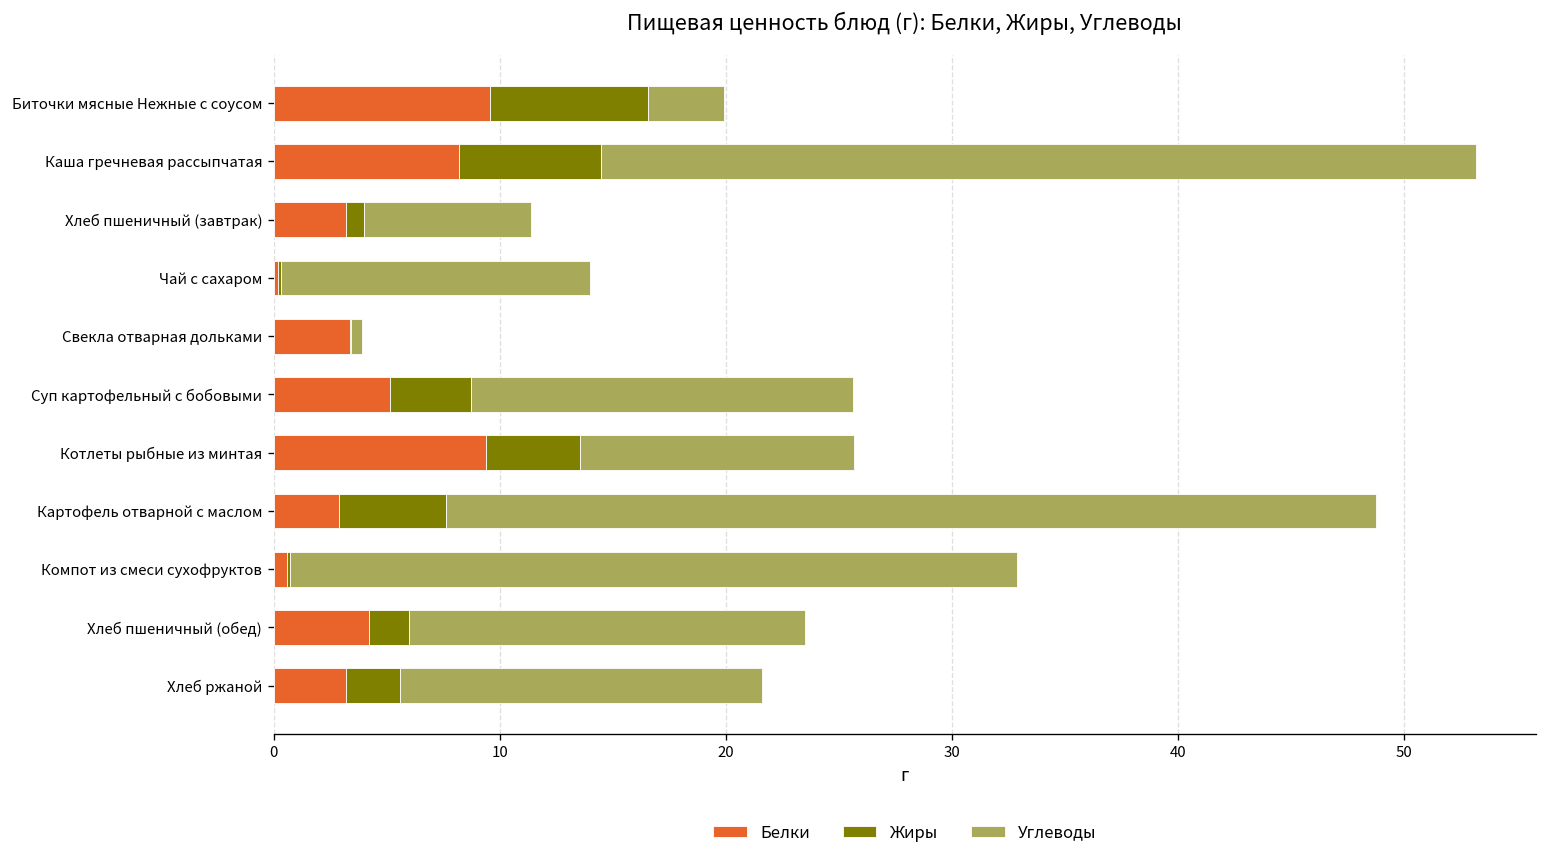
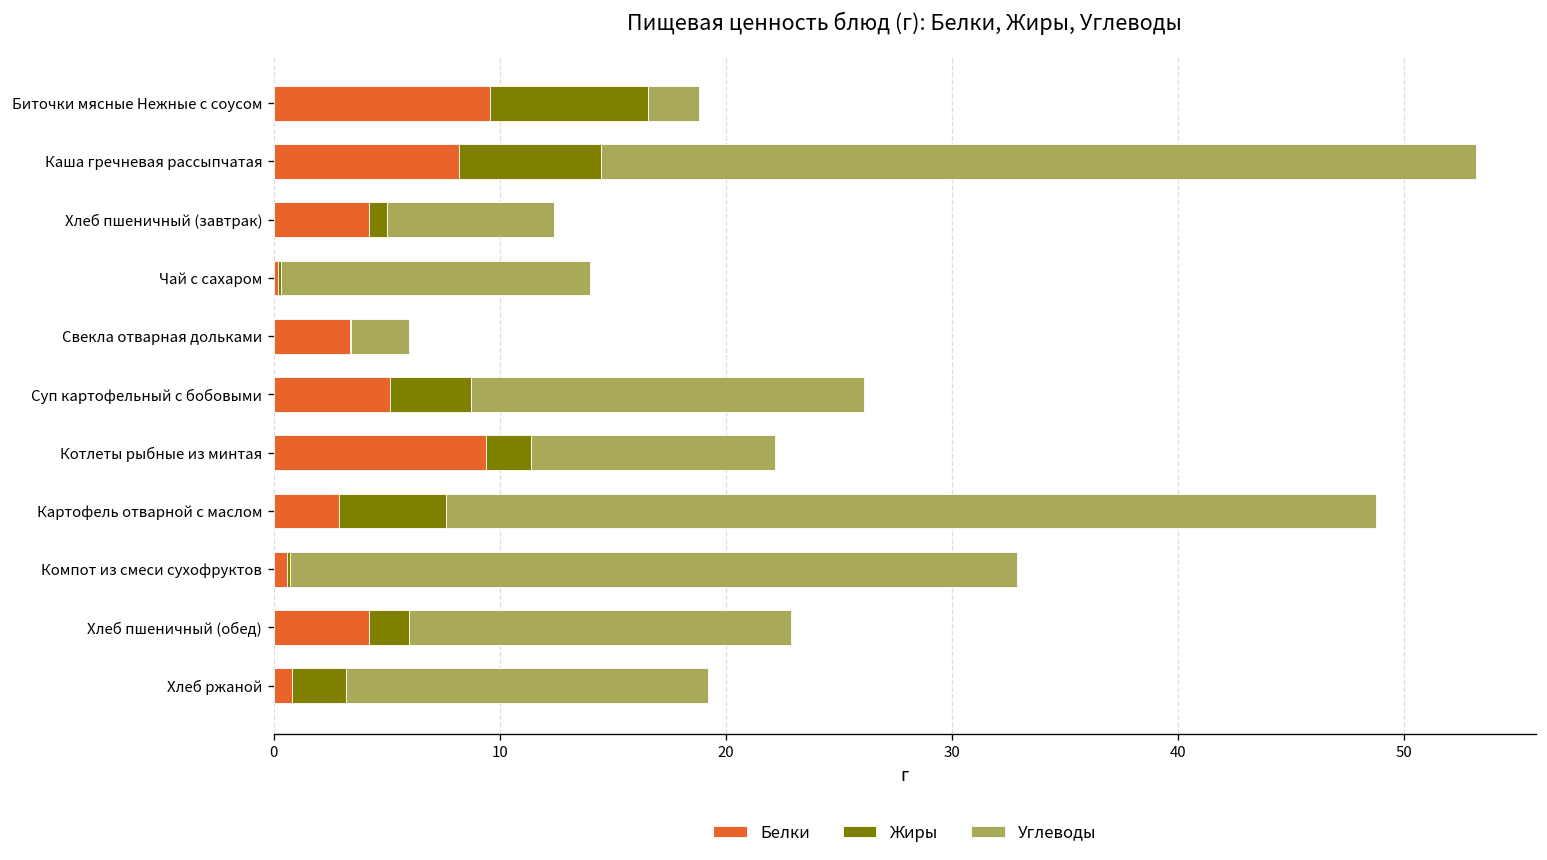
  {
    "Белки": {
      "Биточки мясные Нежные с соусом": 9.6,
      "Каша гречневая рассыпчатая": 8.2,
-     "Хлеб пшеничный (завтрак)": 3.2,
+     "Хлеб пшеничный (завтрак)": 4.2,
      "Чай с сахаром": 0.2,
      "Свекла отварная дольками": 3.4,
      "Суп картофельный с бобовыми": 5.1,
      "Котлеты рыбные из минтая": 9.4,
      "Картофель отварной с маслом": 2.9,
      "Компот из смеси сухофруктов": 0.6,
      "Хлеб пшеничный (обед)": 4.2,
-     "Хлеб ржаной": 3.2
+     "Хлеб ржаной": 0.8
    },
    "Жиры": {
      "Биточки мясные Нежные с соусом": 7.0,
      "Каша гречневая рассыпчатая": 6.3,
      "Хлеб пшеничный (завтрак)": 0.8,
      "Суп картофельный с бобовыми": 3.6,
-     "Котлеты рыбные из минтая": 4.1,
+     "Котлеты рыбные из минтая": 1.9,
      "Картофель отварной с маслом": 4.7,
      "Хлеб пшеничный (обед)": 1.8,
      "Хлеб ржаной": 2.4
    },
    "Углеводы": {
-     "Биточки мясные Нежные с соусом": 3.4,
+     "Биточки мясные Нежные с соусом": 2.3,
      "Каша гречневая рассыпчатая": 38.7,
      "Хлеб пшеничный (завтрак)": 7.4,
      "Чай с сахаром": 13.7,
-     "Свекла отварная дольками": 0.5,
-     "Суп картофельный с бобовыми": 16.9,
-     "Котлеты рыбные из минтая": 12.1,
+     "Свекла отварная дольками": 2.6,
+     "Суп картофельный с бобовыми": 17.4,
+     "Котлеты рыбные из минтая": 10.8,
      "Картофель отварной с маслом": 41.2,
      "Компот из смеси сухофруктов": 32.2,
-     "Хлеб пшеничный (обед)": 17.5,
+     "Хлеб пшеничный (обед)": 16.9,
      "Хлеб ржаной": 16.0
    }
  }
